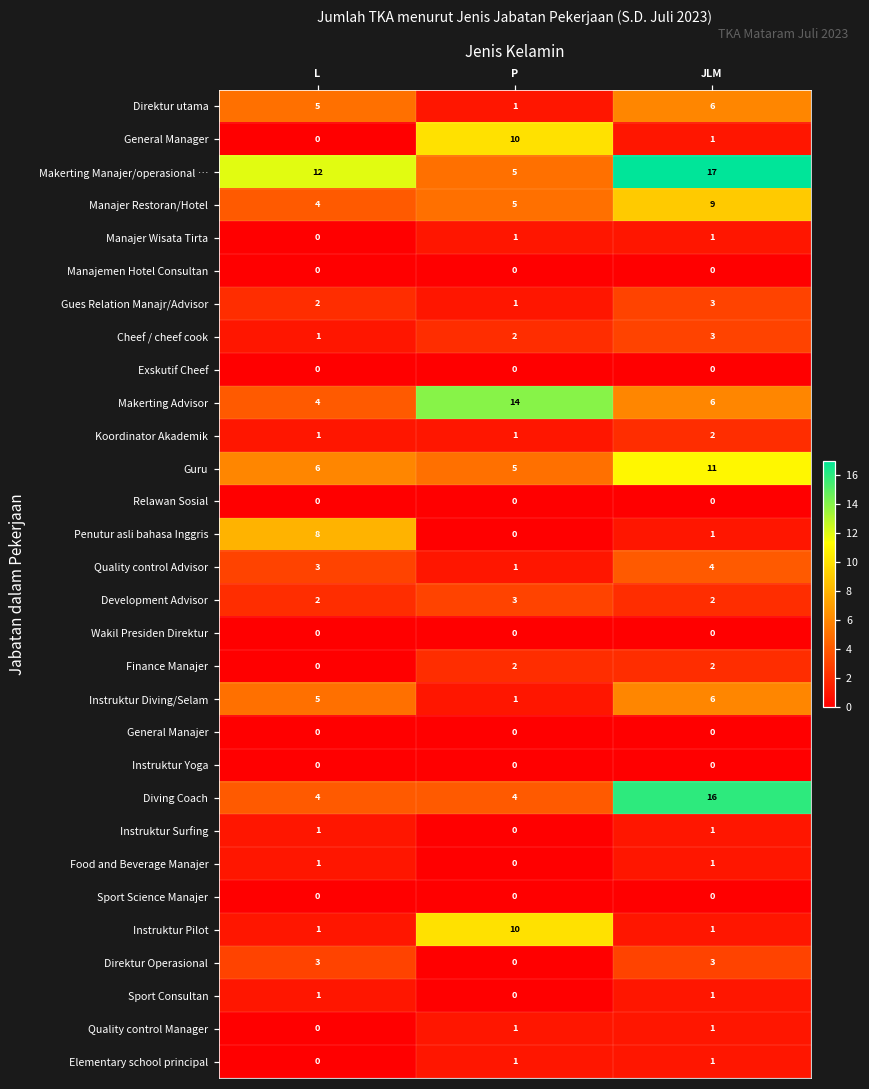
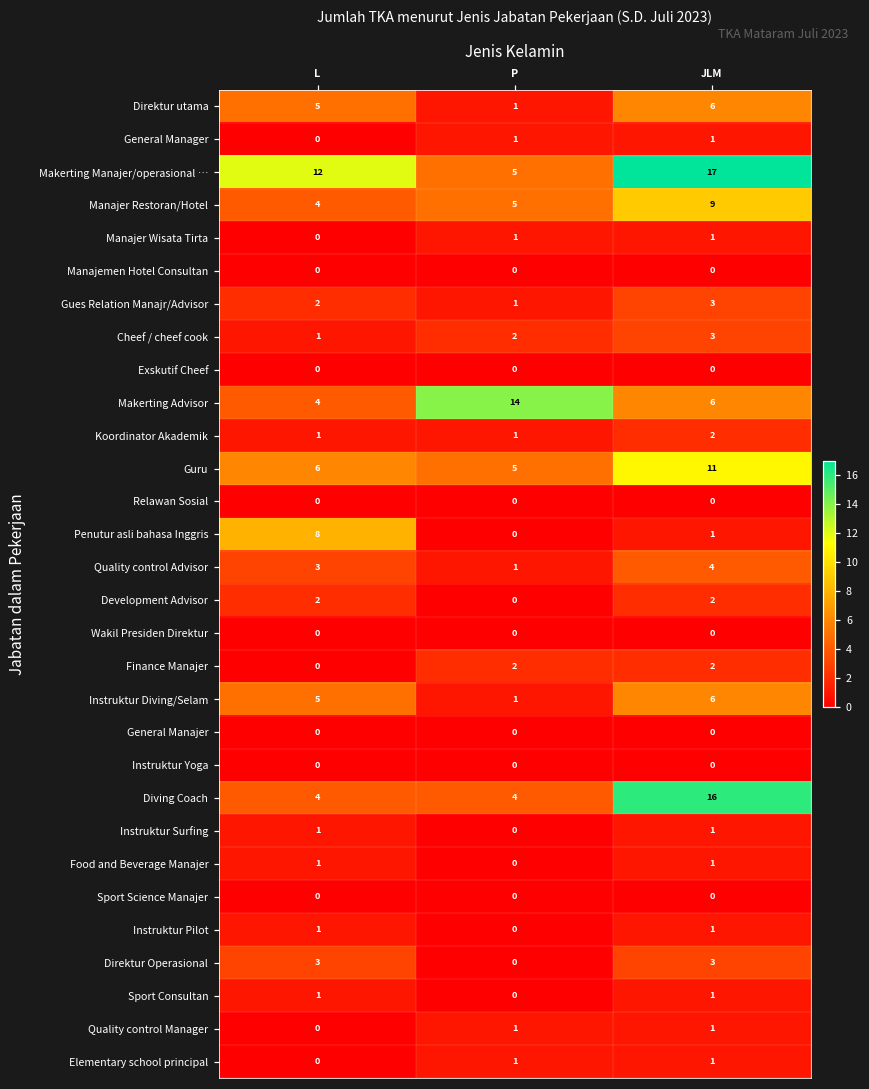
  {
    "Direktur utama": {
      "L": 5,
      "P": 1,
      "JLM": 6
    },
    "General Manager": {
      "L": 0,
-     "P": 10,
+     "P": 1,
      "JLM": 1
    },
    "Makerting Manajer/operasional …": {
      "L": 12,
      "P": 5,
      "JLM": 17
    },
    "Manajer Restoran/Hotel": {
      "L": 4,
      "P": 5,
      "JLM": 9
    },
    "Manajer Wisata Tirta": {
      "L": 0,
      "P": 1,
      "JLM": 1
    },
    "Manajemen Hotel Consultan": {
      "L": 0,
      "P": 0,
      "JLM": 0
    },
    "Gues Relation Manajr/Advisor": {
      "L": 2,
      "P": 1,
      "JLM": 3
    },
    "Cheef / cheef cook": {
      "L": 1,
      "P": 2,
      "JLM": 3
    },
    "Exskutif Cheef": {
      "L": 0,
      "P": 0,
      "JLM": 0
    },
    "Makerting Advisor": {
      "L": 4,
      "P": 14,
      "JLM": 6
    },
    "Koordinator Akademik": {
      "L": 1,
      "P": 1,
      "JLM": 2
    },
    "Guru": {
      "L": 6,
      "P": 5,
      "JLM": 11
    },
    "Relawan Sosial": {
      "L": 0,
      "P": 0,
      "JLM": 0
    },
    "Penutur asli bahasa Inggris": {
      "L": 8,
      "P": 0,
      "JLM": 1
    },
    "Quality control Advisor": {
      "L": 3,
      "P": 1,
      "JLM": 4
    },
    "Development Advisor": {
      "L": 2,
-     "P": 3,
+     "P": 0,
      "JLM": 2
    },
    "Wakil Presiden Direktur": {
      "L": 0,
      "P": 0,
      "JLM": 0
    },
    "Finance Manajer": {
      "L": 0,
      "P": 2,
      "JLM": 2
    },
    "Instruktur Diving/Selam": {
      "L": 5,
      "P": 1,
      "JLM": 6
    },
    "General Manajer": {
      "L": 0,
      "P": 0,
      "JLM": 0
    },
    "Instruktur Yoga": {
      "L": 0,
      "P": 0,
      "JLM": 0
    },
    "Diving Coach": {
      "L": 4,
      "P": 4,
      "JLM": 16
    },
    "Instruktur Surfing": {
      "L": 1,
      "P": 0,
      "JLM": 1
    },
    "Food and Beverage Manajer": {
      "L": 1,
      "P": 0,
      "JLM": 1
    },
    "Sport Science Manajer": {
      "L": 0,
      "P": 0,
      "JLM": 0
    },
    "Instruktur Pilot": {
      "L": 1,
-     "P": 10,
+     "P": 0,
      "JLM": 1
    },
    "Direktur Operasional": {
      "L": 3,
      "P": 0,
      "JLM": 3
    },
    "Sport Consultan": {
      "L": 1,
      "P": 0,
      "JLM": 1
    },
    "Quality control Manager": {
      "L": 0,
      "P": 1,
      "JLM": 1
    },
    "Elementary school principal": {
      "L": 0,
      "P": 1,
      "JLM": 1
    }
  }
